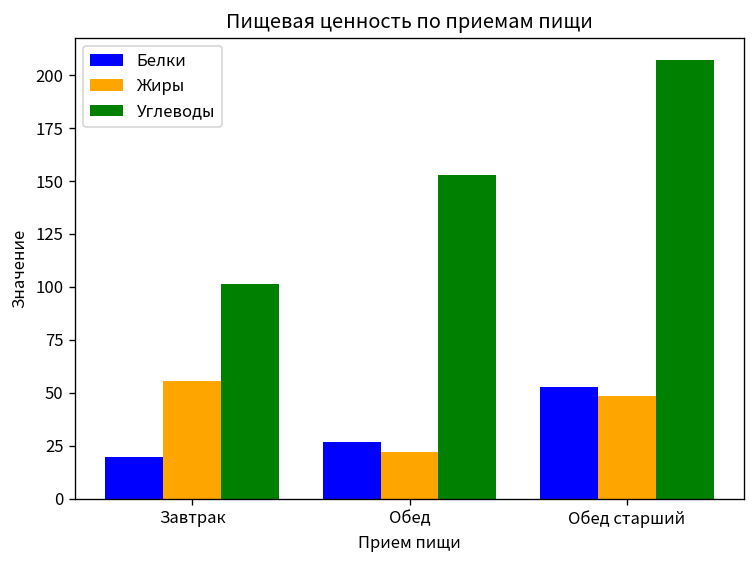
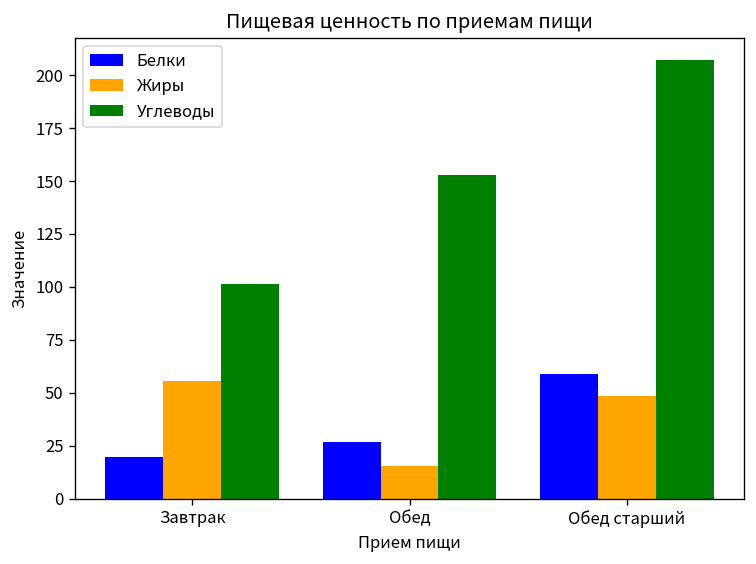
  {
    "Белки": {
      "Завтрак": 20,
      "Обед": 27,
-     "Обед старший": 52
+     "Обед старший": 59
    },
    "Жиры": {
      "Завтрак": 56,
-     "Обед": 22,
+     "Обед": 16,
      "Обед старший": 48
    },
    "Углеводы": {
      "Завтрак": 101,
      "Обед": 153,
      "Обед старший": 207
    }
  }
